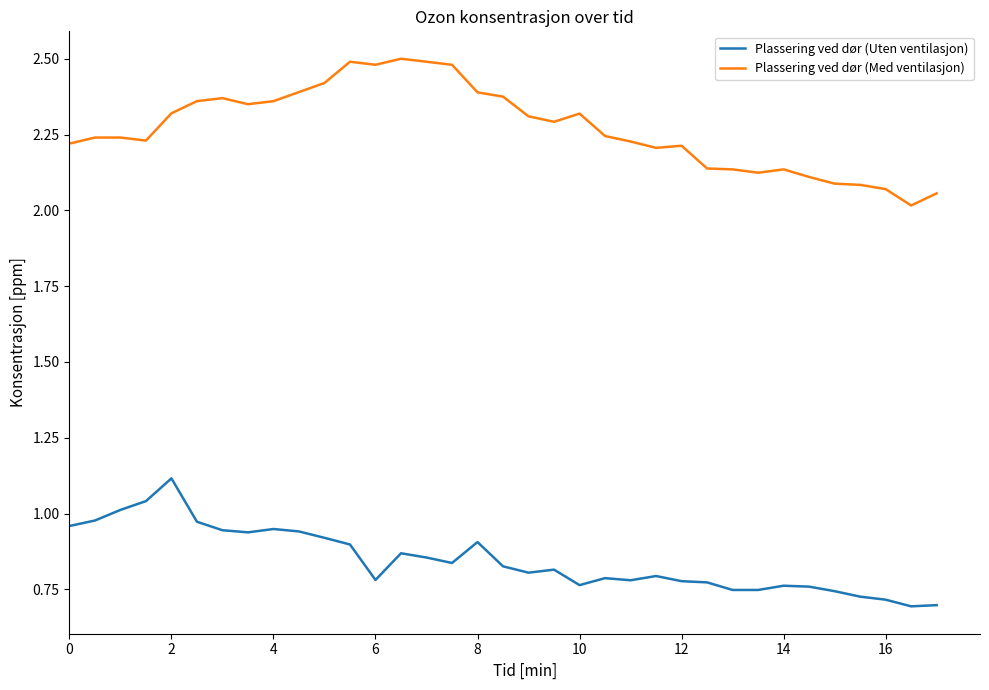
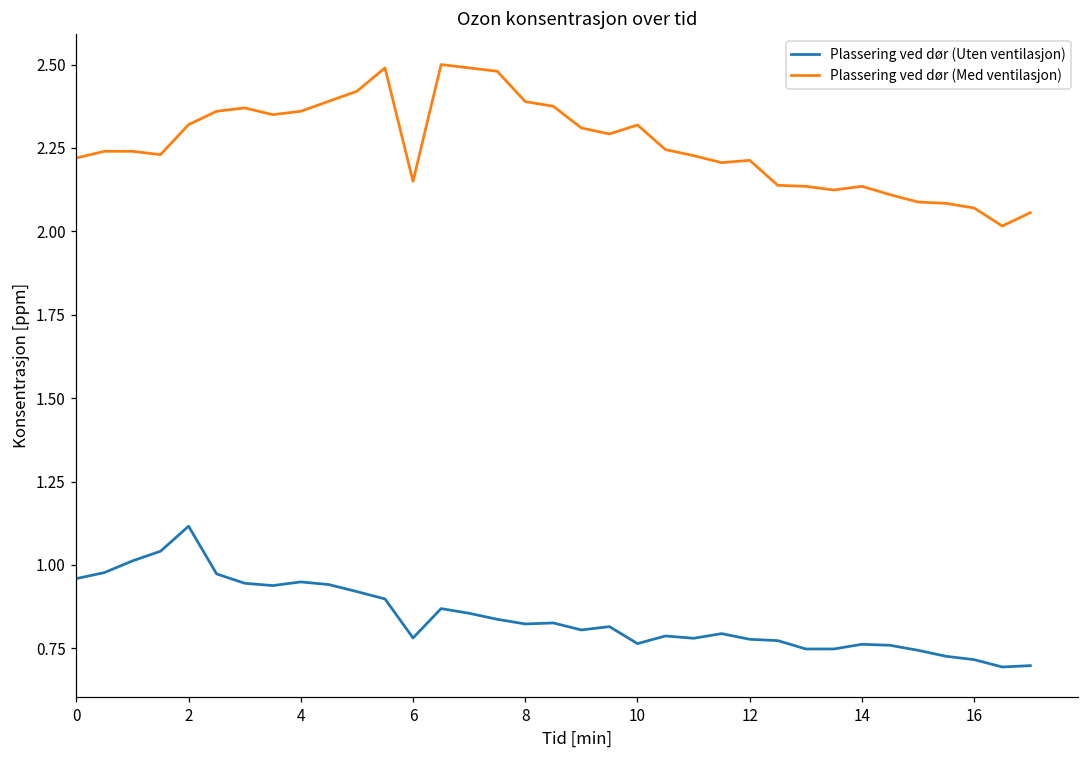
  {
    "Plassering ved dør (Uten ventilasjon)": {
      "0": 0.96,
      "2": 1.12,
      "4": 0.95,
      "6": 0.78,
-     "8": 0.91,
+     "8": 0.82,
      "10": 0.76,
      "12": 0.78,
      "14": 0.76,
      "16": 0.72
    },
    "Plassering ved dør (Med ventilasjon)": {
      "0": 2.22,
      "2": 2.32,
      "4": 2.36,
-     "6": 2.48,
+     "6": 2.15,
      "8": 2.39,
      "10": 2.32,
      "12": 2.21,
      "14": 2.14,
      "16": 2.07
    }
  }
